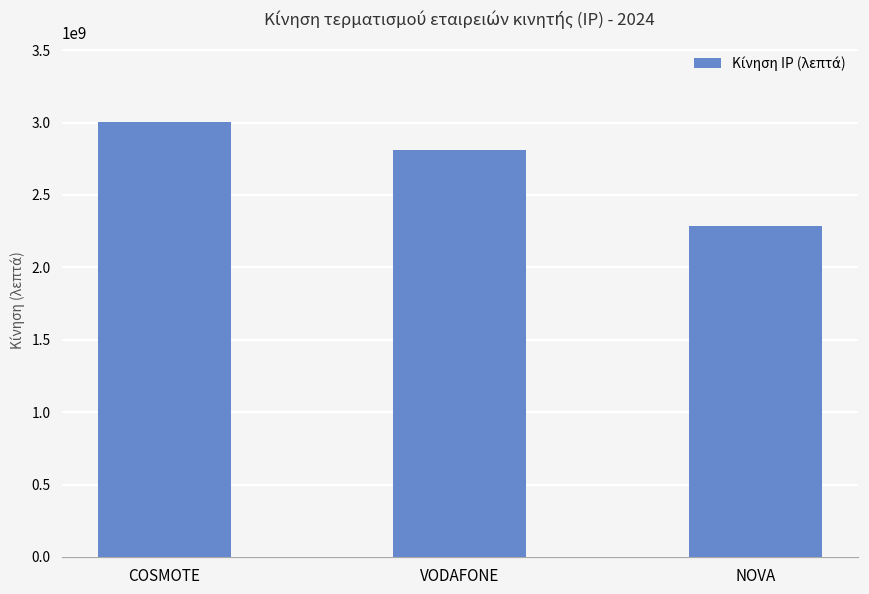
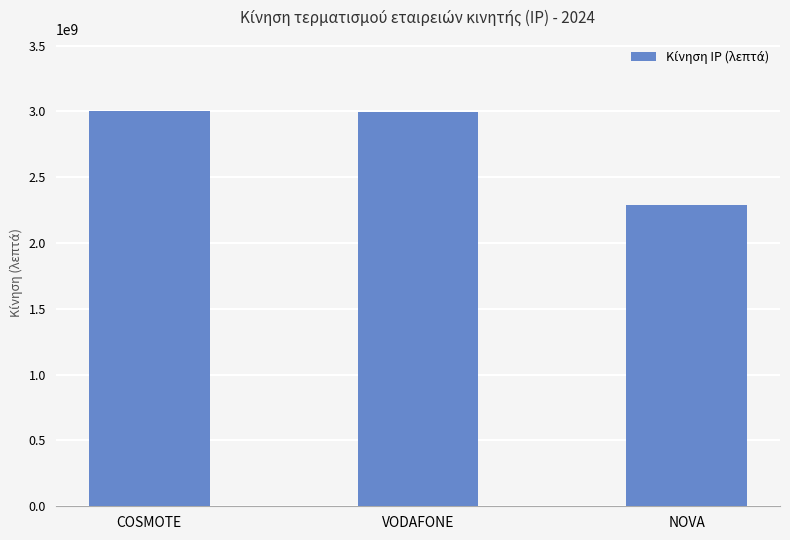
  {
    "COSMOTE": 3000000000,
-   "VODAFONE": 2810000000,
+   "VODAFONE": 3000000000,
    "NOVA": 2290000000
  }
